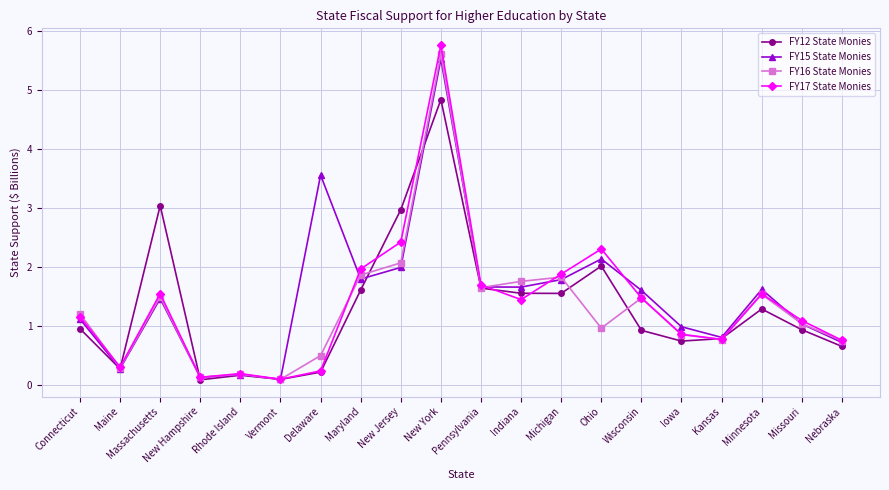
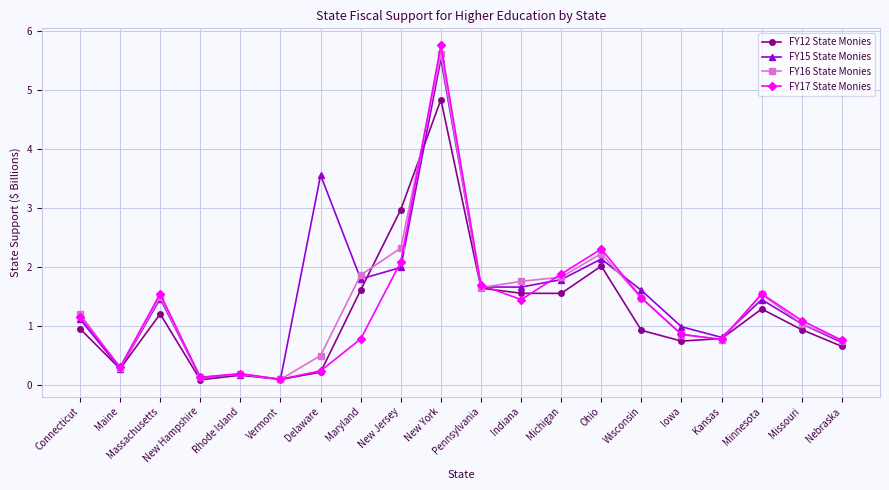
  {
    "FY12 State Monies": {
      "Connecticut": 0.9,
-     "Massachusetts": 3.0,
+     "Massachusetts": 1.2,
      "Maryland": 1.6,
      "New Jersey": 3.0,
      "New York": 4.8,
      "Indiana": 1.6,
      "Michigan": 1.5,
      "Ohio": 2.0,
      "Wisconsin": 0.9,
      "Iowa": 0.7,
      "Minnesota": 1.3,
      "Missouri": 0.9,
      "Nebraska": 0.7
    },
    "FY15 State Monies": {
      "Delaware": 3.6,
      "Maryland": 1.8,
      "New Jersey": 2.0,
      "New York": 5.5,
      "Indiana": 1.7,
      "Ohio": 2.1,
      "Wisconsin": 1.6,
      "Iowa": 1.0,
-     "Minnesota": 1.6
+     "Minnesota": 1.4
    },
    "FY16 State Monies": {
      "Connecticut": 1.2,
      "Delaware": 0.5,
      "Maryland": 1.9,
-     "New Jersey": 2.1,
+     "New Jersey": 2.3,
      "New York": 5.6,
      "Indiana": 1.8,
-     "Ohio": 1.0
+     "Ohio": 2.2
    },
    "FY17 State Monies": {
      "Massachusetts": 1.5,
-     "Maryland": 2.0,
-     "New Jersey": 2.4,
+     "Maryland": 0.8,
+     "New Jersey": 2.1,
      "New York": 5.8,
      "Indiana": 1.4,
      "Michigan": 1.9,
      "Ohio": 2.3,
      "Missouri": 1.1
    }
  }
